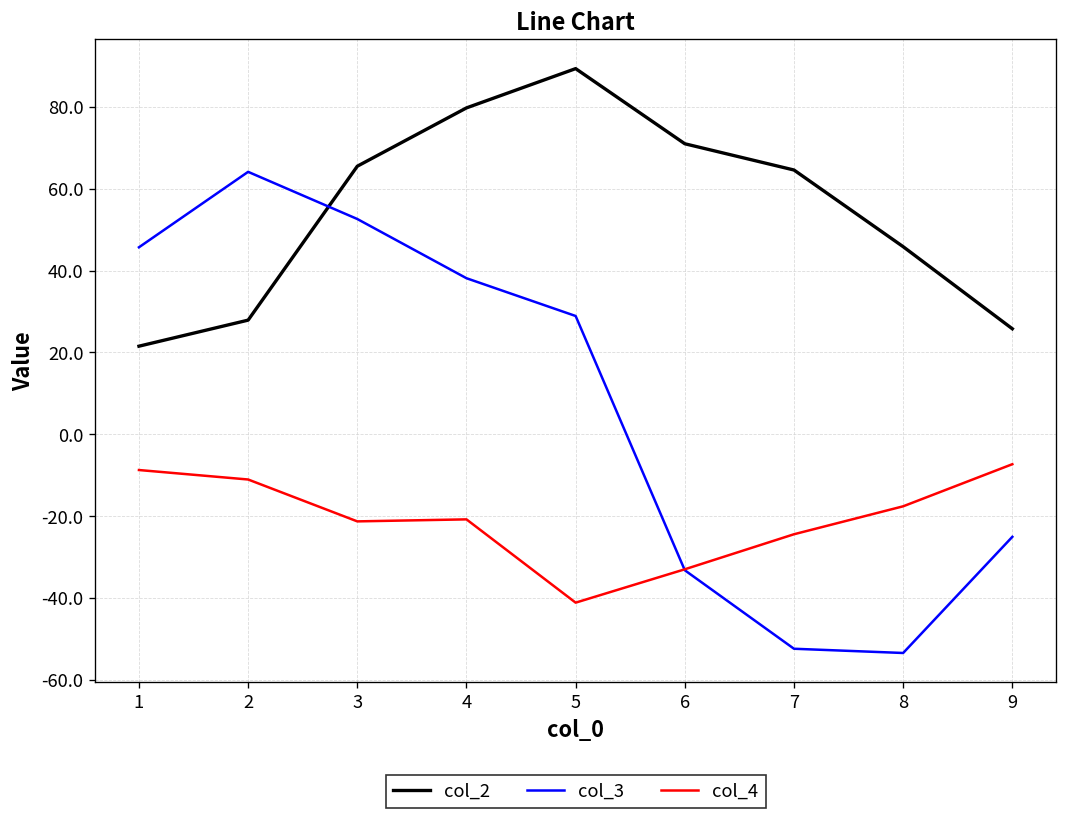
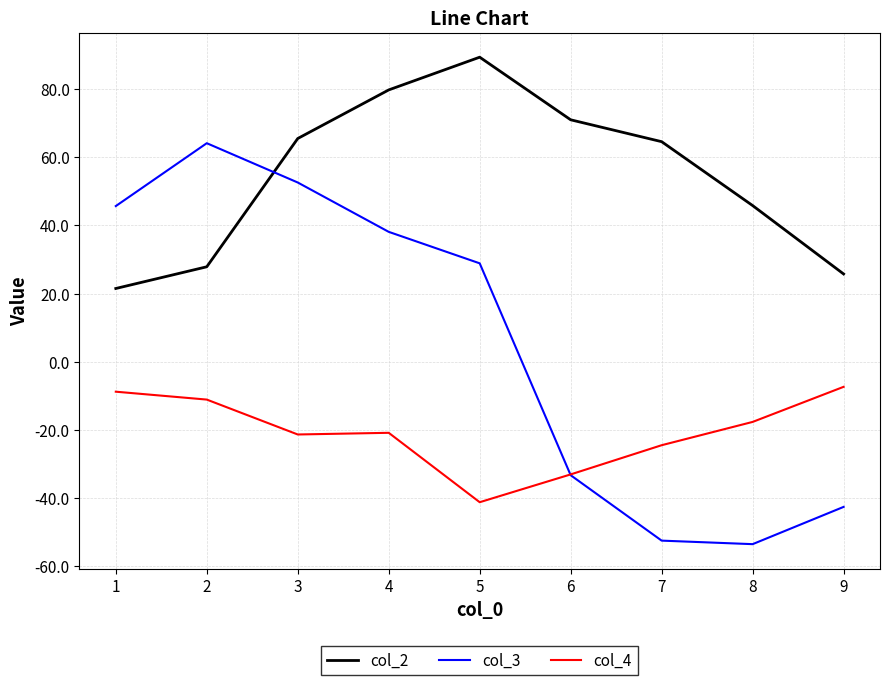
  {
    "col_2": {
      "1": 22,
      "2": 28,
      "3": 65,
      "4": 80,
      "5": 89,
      "6": 71,
      "7": 65,
      "8": 46,
      "9": 26
    },
    "col_3": {
      "1": 46,
      "2": 64,
      "3": 53,
      "4": 38,
      "5": 29,
      "7": -52,
      "8": -53,
-     "9": -25
+     "9": -43
    },
    "col_4": {
      "1": -9,
      "2": -11,
      "3": -21,
      "4": -21,
      "5": -41,
      "7": -24,
      "8": -18,
      "9": -7
    }
  }
